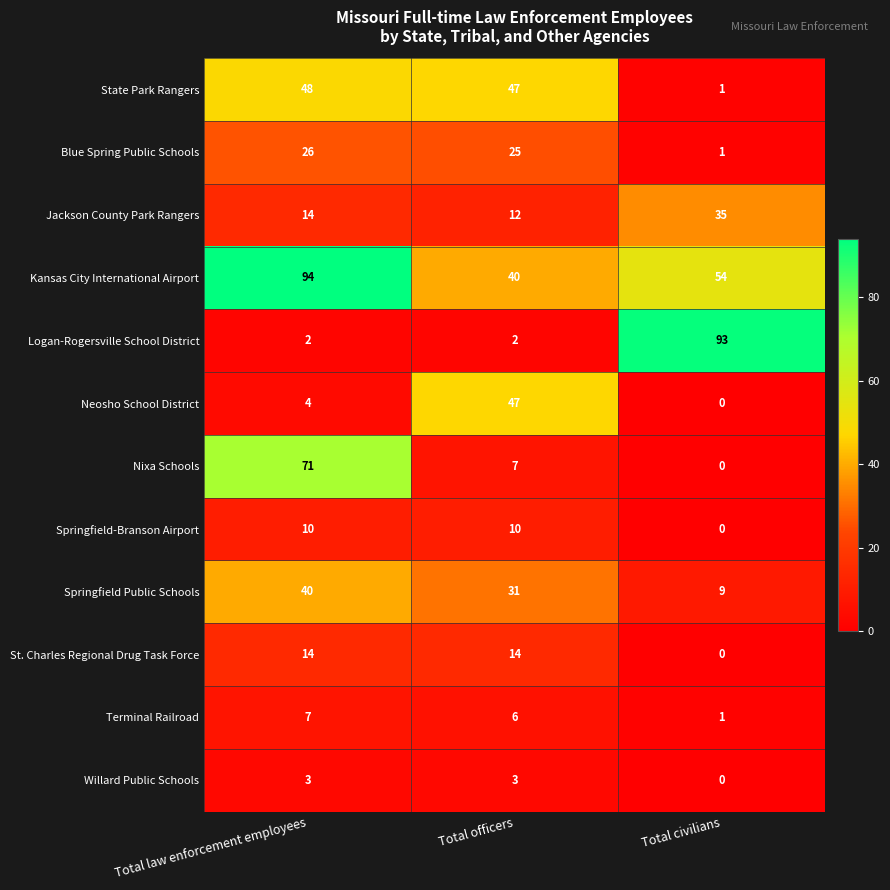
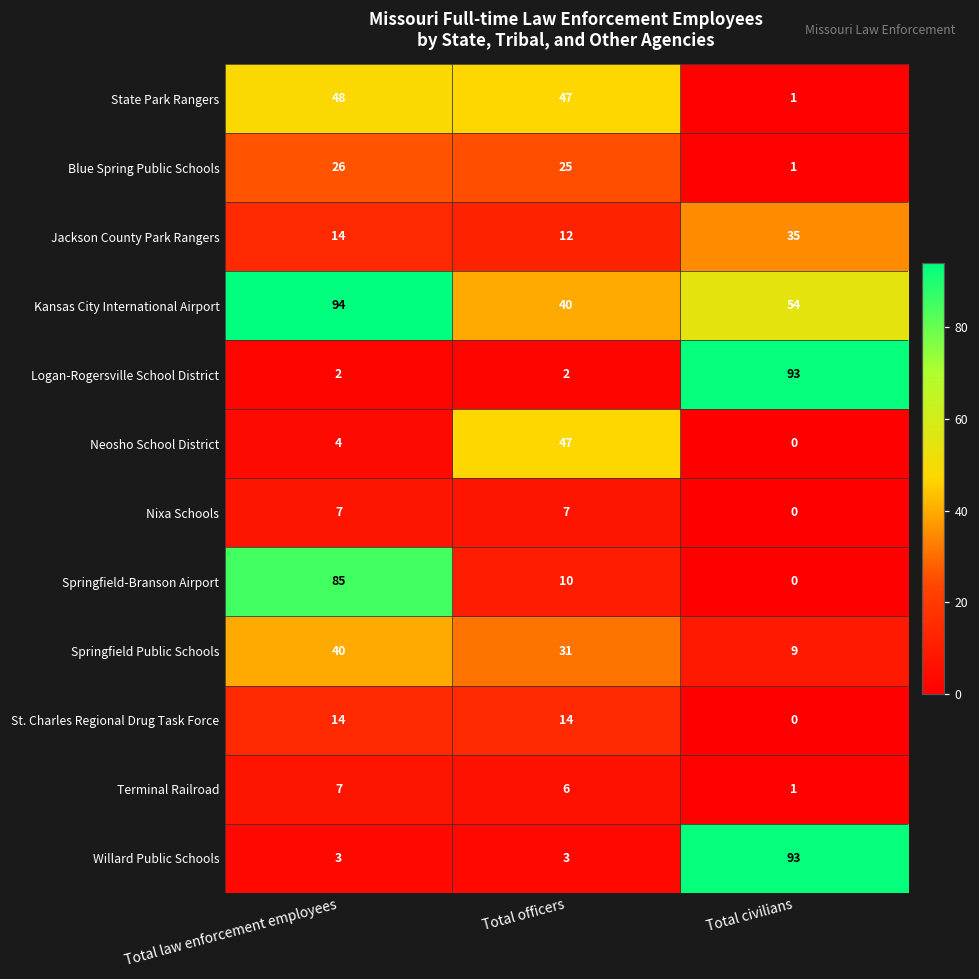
  {
    "State Park Rangers": {
      "Total law enforcement employees": 48,
      "Total officers": 47,
      "Total civilians": 1
    },
    "Blue Spring Public Schools": {
      "Total law enforcement employees": 26,
      "Total officers": 25,
      "Total civilians": 1
    },
    "Jackson County Park Rangers": {
      "Total law enforcement employees": 14,
      "Total officers": 12,
      "Total civilians": 35
    },
    "Kansas City International Airport": {
      "Total law enforcement employees": 94,
      "Total officers": 40,
      "Total civilians": 54
    },
    "Logan-Rogersville School District": {
      "Total law enforcement employees": 2,
      "Total officers": 2,
      "Total civilians": 93
    },
    "Neosho School District": {
      "Total law enforcement employees": 4,
      "Total officers": 47,
      "Total civilians": 0
    },
    "Nixa Schools": {
-     "Total law enforcement employees": 71,
+     "Total law enforcement employees": 7,
      "Total officers": 7,
      "Total civilians": 0
    },
    "Springfield-Branson Airport": {
-     "Total law enforcement employees": 10,
+     "Total law enforcement employees": 85,
      "Total officers": 10,
      "Total civilians": 0
    },
    "Springfield Public Schools": {
      "Total law enforcement employees": 40,
      "Total officers": 31,
      "Total civilians": 9
    },
    "St. Charles Regional Drug Task Force": {
      "Total law enforcement employees": 14,
      "Total officers": 14,
      "Total civilians": 0
    },
    "Terminal Railroad": {
      "Total law enforcement employees": 7,
      "Total officers": 6,
      "Total civilians": 1
    },
    "Willard Public Schools": {
      "Total law enforcement employees": 3,
      "Total officers": 3,
-     "Total civilians": 0
+     "Total civilians": 93
    }
  }
